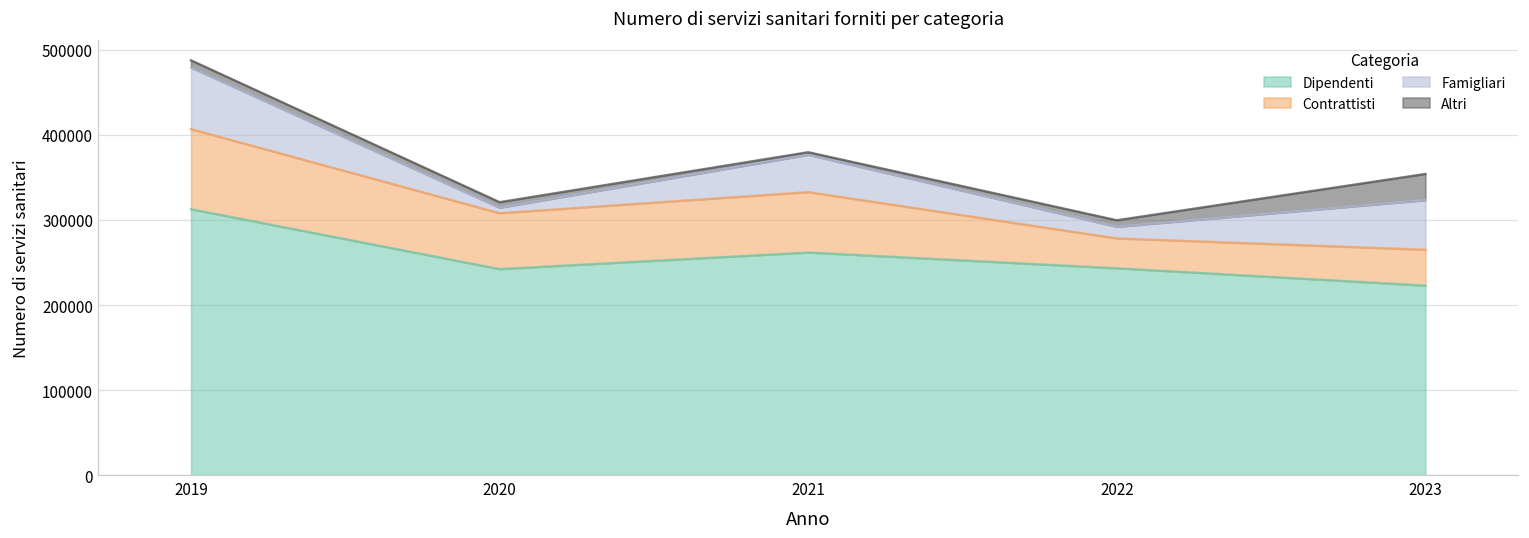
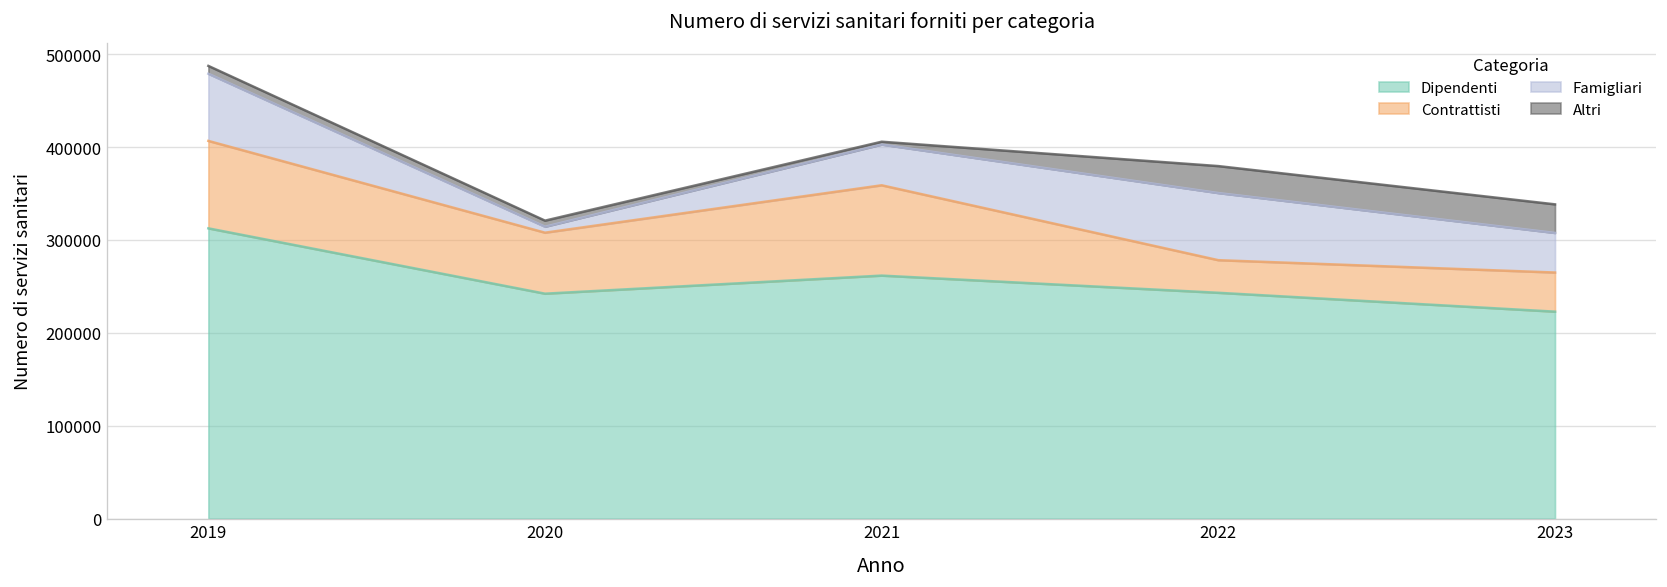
  {
    "Dipendenti": {
      "2019": 310000,
      "2020": 240000,
      "2021": 260000,
      "2022": 240000,
      "2023": 220000
    },
    "Contrattisti": {
      "2019": 90000,
      "2020": 70000,
-     "2021": 70000,
+     "2021": 100000,
      "2022": 40000,
      "2023": 40000
    },
    "Famigliari": {
      "2019": 70000,
      "2020": 10000,
-     "2022": 10000,
-     "2023": 60000
+     "2022": 70000,
+     "2023": 40000
    },
    "Altri": {
      "2019": 10000,
      "2020": 10000,
-     "2022": 10000,
+     "2022": 30000,
      "2023": 30000
    }
  }
